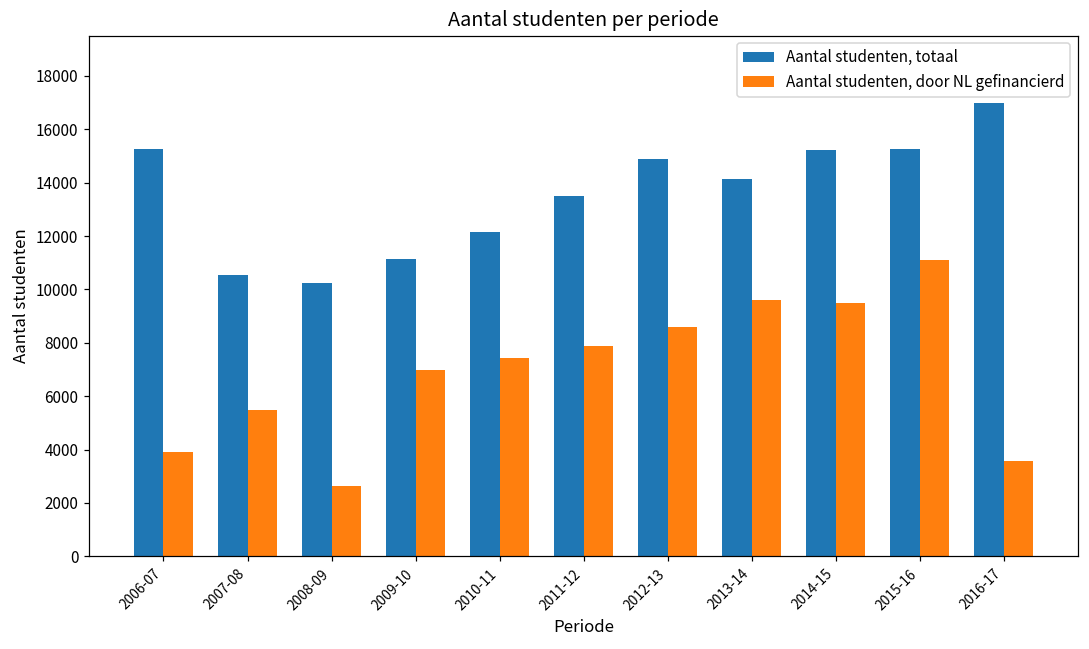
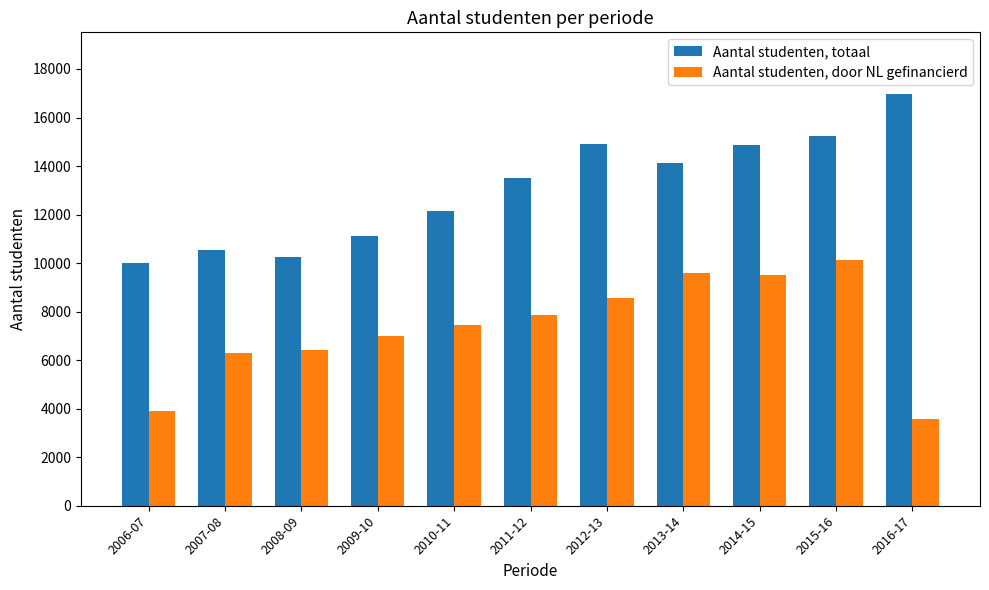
  {
    "Aantal studenten, totaal": {
-     "2006-07": 15300,
+     "2006-07": 10000,
      "2007-08": 10500,
      "2008-09": 10200,
      "2009-10": 11100,
      "2010-11": 12100,
      "2011-12": 13500,
      "2012-13": 14900,
      "2013-14": 14100,
-     "2014-15": 15200,
+     "2014-15": 14900,
      "2015-16": 15300,
      "2016-17": 17000
    },
    "Aantal studenten, door NL gefinancierd": {
      "2006-07": 3900,
-     "2007-08": 5500,
-     "2008-09": 2600,
+     "2007-08": 6300,
+     "2008-09": 6400,
      "2009-10": 7000,
      "2010-11": 7400,
      "2011-12": 7900,
      "2012-13": 8600,
      "2013-14": 9600,
      "2014-15": 9500,
-     "2015-16": 11100,
+     "2015-16": 10100,
      "2016-17": 3600
    }
  }
